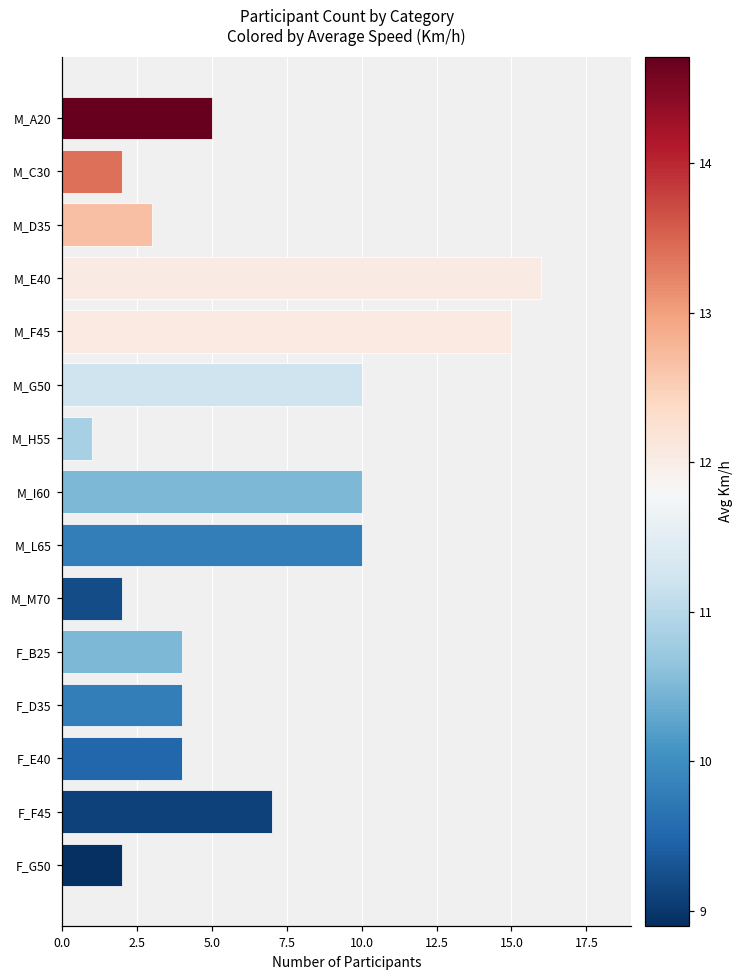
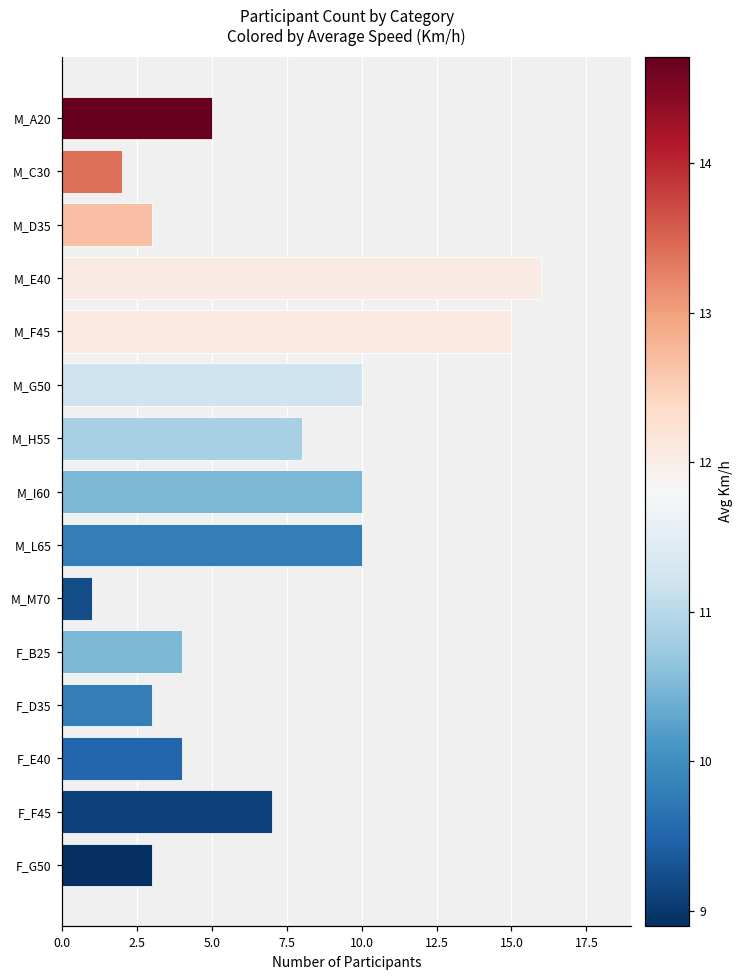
  {
    "M_A20": 5,
    "M_C30": 2,
    "M_D35": 3,
    "M_E40": 16,
    "M_F45": 15,
    "M_G50": 10,
-   "M_H55": 1,
+   "M_H55": 8,
    "M_I60": 10,
    "M_L65": 10,
-   "M_M70": 2,
+   "M_M70": 1,
    "F_B25": 4,
-   "F_D35": 4,
+   "F_D35": 3,
    "F_E40": 4,
    "F_F45": 7,
-   "F_G50": 2
+   "F_G50": 3
  }
